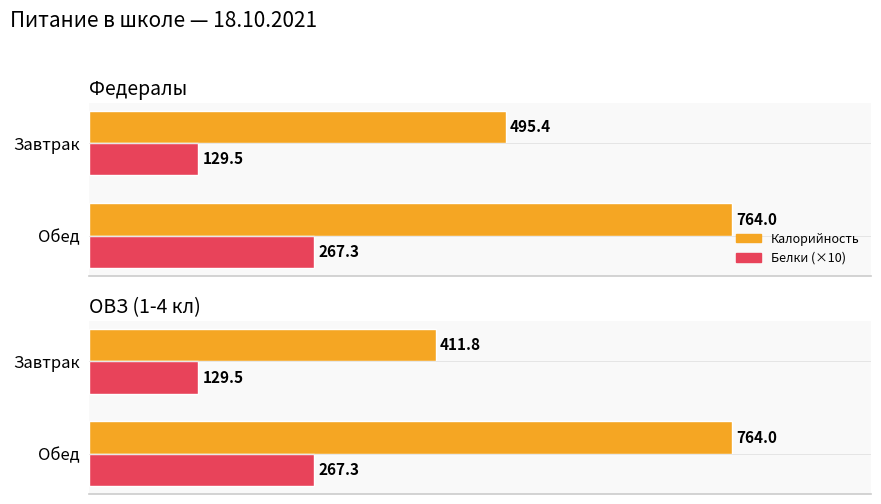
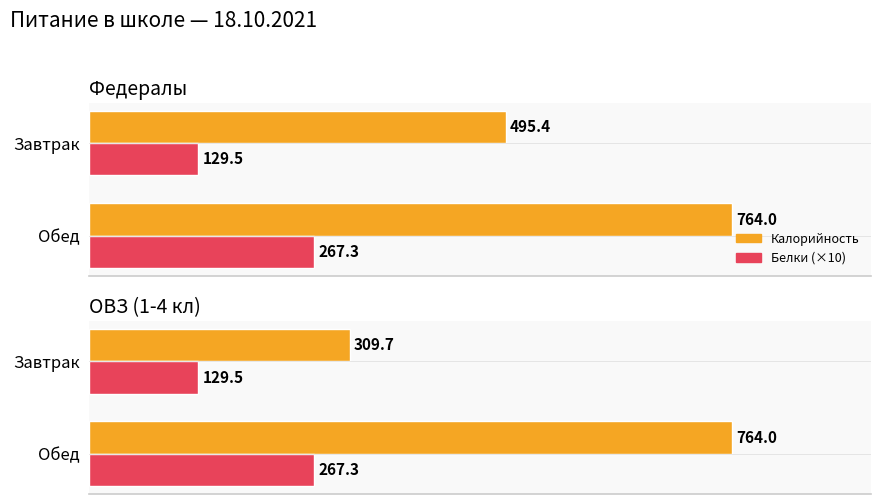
  {
    "Федералы": {
      "Калорийность": {
        "Завтрак": 495.4,
        "Обед": 764.0
      },
      "Белки (×10)": {
        "Завтрак": 129.5,
        "Обед": 267.3
      }
    },
    "ОВЗ (1-4 кл)": {
      "Калорийность": {
-       "Завтрак": 411.8,
+       "Завтрак": 309.7,
        "Обед": 764.0
      },
      "Белки (×10)": {
        "Завтрак": 129.5,
        "Обед": 267.3
      }
    }
  }
